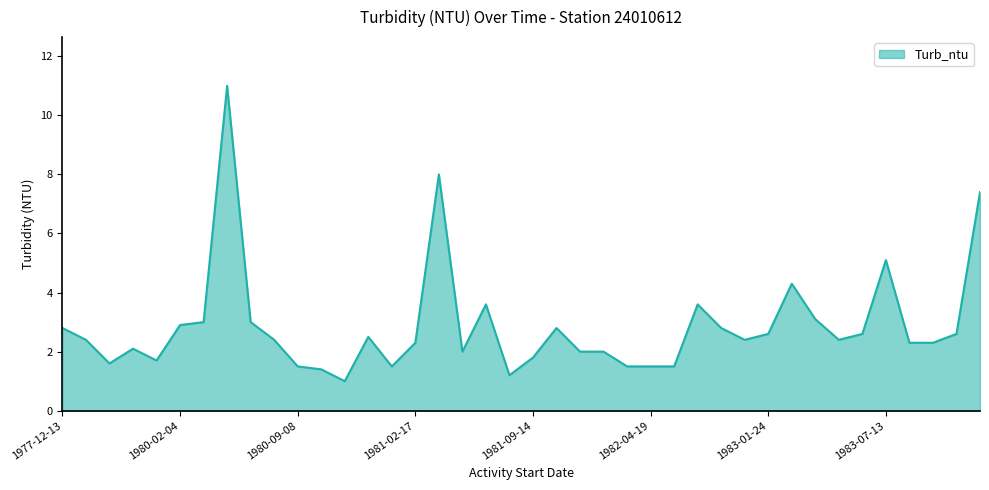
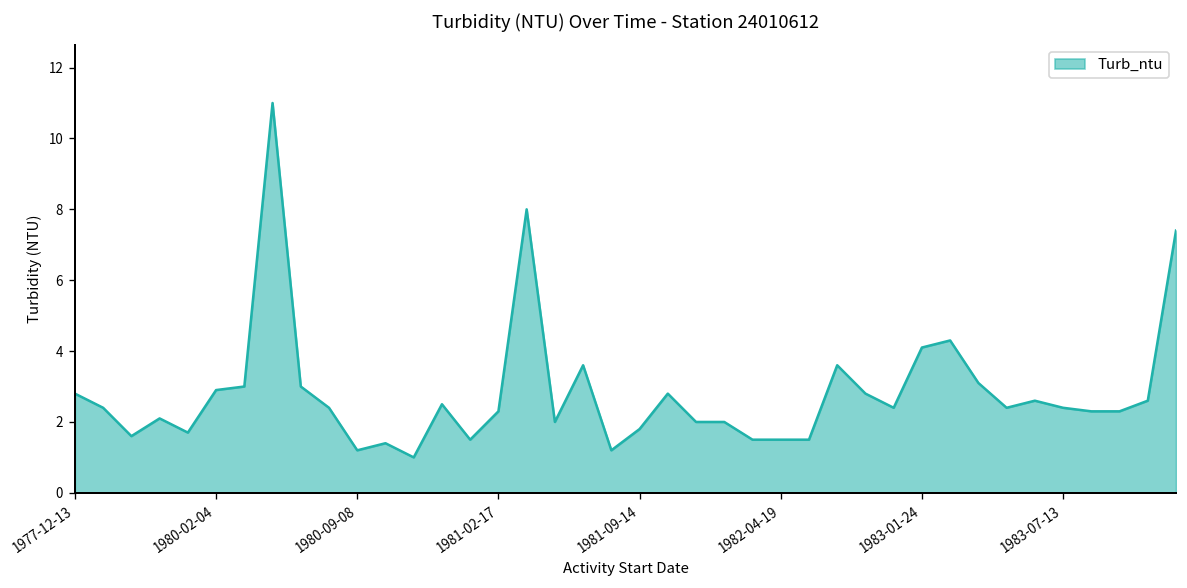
  {
    "1977-12-13": 2.8,
    "1980-02-04": 2.9,
-   "1980-09-08": 1.5,
+   "1980-09-08": 1.2,
    "1981-02-17": 2.3,
    "1981-09-14": 1.8,
    "1982-04-19": 1.5,
-   "1983-01-24": 2.6,
-   "1983-07-13": 5.1
+   "1983-01-24": 4.1,
+   "1983-07-13": 2.4
  }
